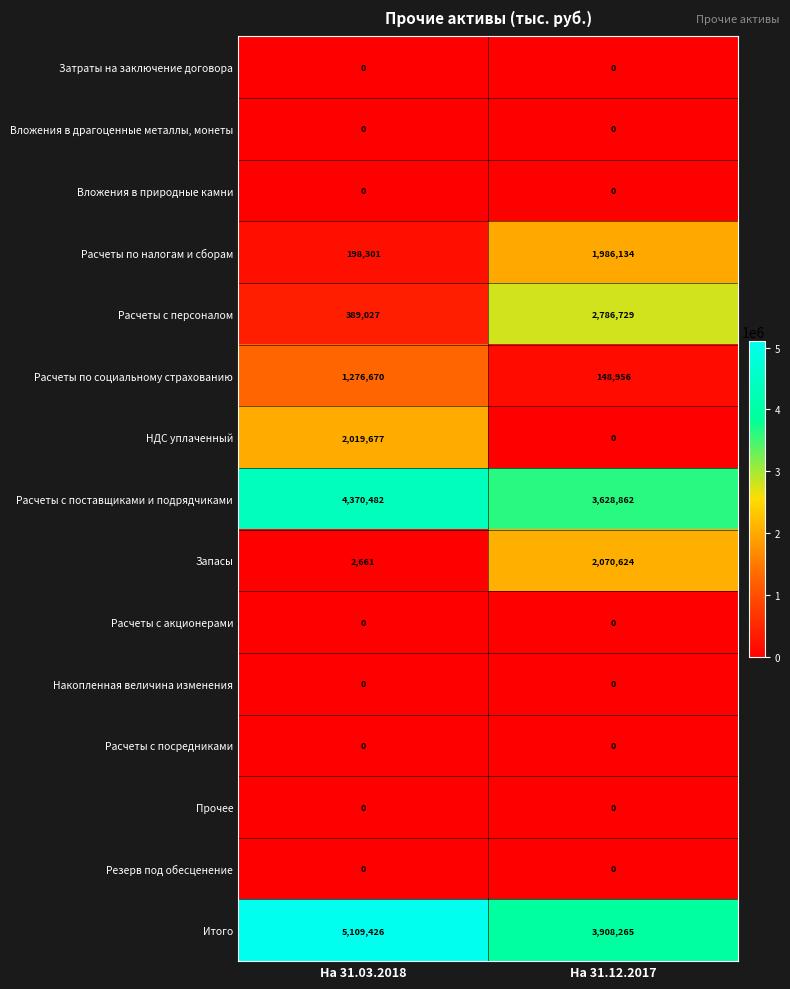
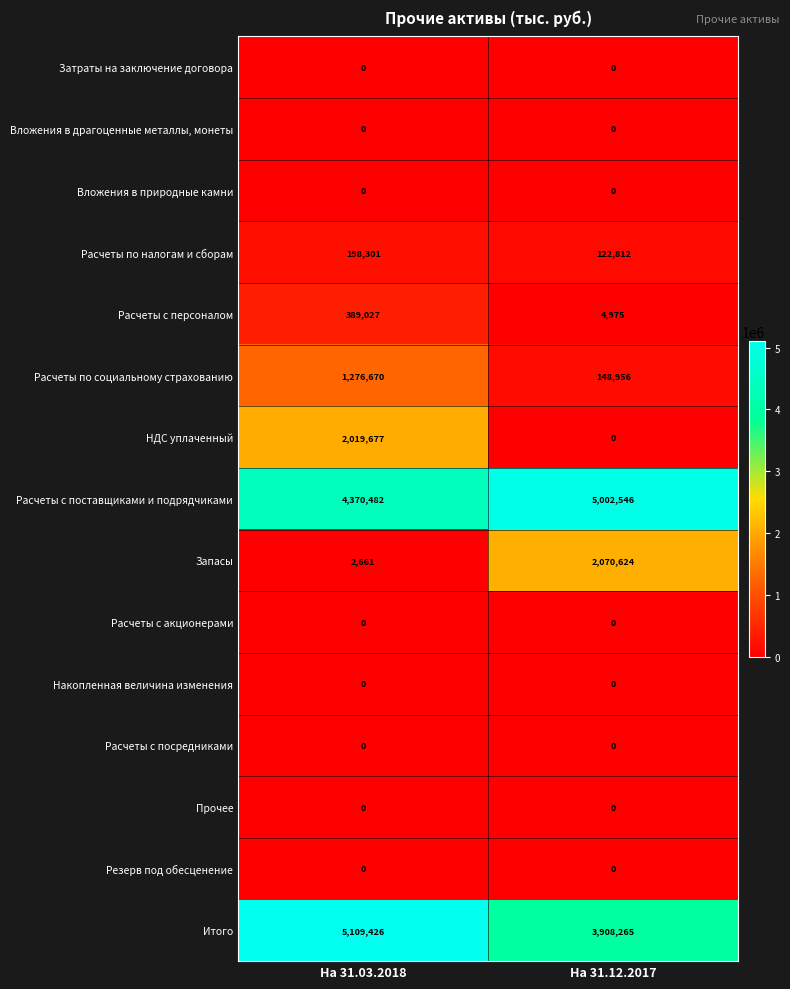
  {
    "Затраты на заключение договора": {
      "На 31.03.2018": "0",
      "На 31.12.2017": "0"
    },
    "Вложения в драгоценные металлы, монеты": {
      "На 31.03.2018": "0",
      "На 31.12.2017": "0"
    },
    "Вложения в природные камни": {
      "На 31.03.2018": "0",
      "На 31.12.2017": "0"
    },
    "Расчеты по налогам и сборам": {
      "На 31.03.2018": "198,301",
-     "На 31.12.2017": "1,986,134"
+     "На 31.12.2017": "122,812"
    },
    "Расчеты с персоналом": {
      "На 31.03.2018": "389,027",
-     "На 31.12.2017": "2,786,729"
+     "На 31.12.2017": "4,975"
    },
    "Расчеты по социальному страхованию": {
      "На 31.03.2018": "1,276,670",
      "На 31.12.2017": "148,956"
    },
    "НДС уплаченный": {
      "На 31.03.2018": "2,019,677",
      "На 31.12.2017": "0"
    },
    "Расчеты с поставщиками и подрядчиками": {
      "На 31.03.2018": "4,370,482",
-     "На 31.12.2017": "3,628,862"
+     "На 31.12.2017": "5,002,546"
    },
    "Запасы": {
      "На 31.03.2018": "2,661",
      "На 31.12.2017": "2,070,624"
    },
    "Расчеты с акционерами": {
      "На 31.03.2018": "0",
      "На 31.12.2017": "0"
    },
    "Накопленная величина изменения": {
      "На 31.03.2018": "0",
      "На 31.12.2017": "0"
    },
    "Расчеты с посредниками": {
      "На 31.03.2018": "0",
      "На 31.12.2017": "0"
    },
    "Прочее": {
      "На 31.03.2018": "0",
      "На 31.12.2017": "0"
    },
    "Резерв под обесценение": {
      "На 31.03.2018": "0",
      "На 31.12.2017": "0"
    },
    "Итого": {
      "На 31.03.2018": "5,109,426",
      "На 31.12.2017": "3,908,265"
    }
  }
